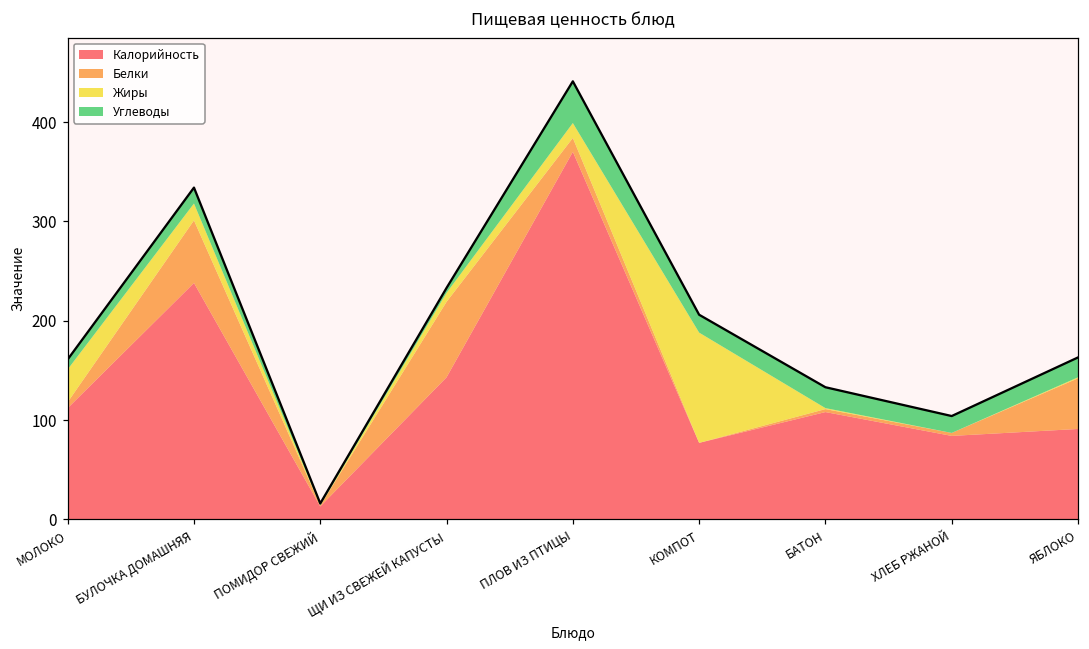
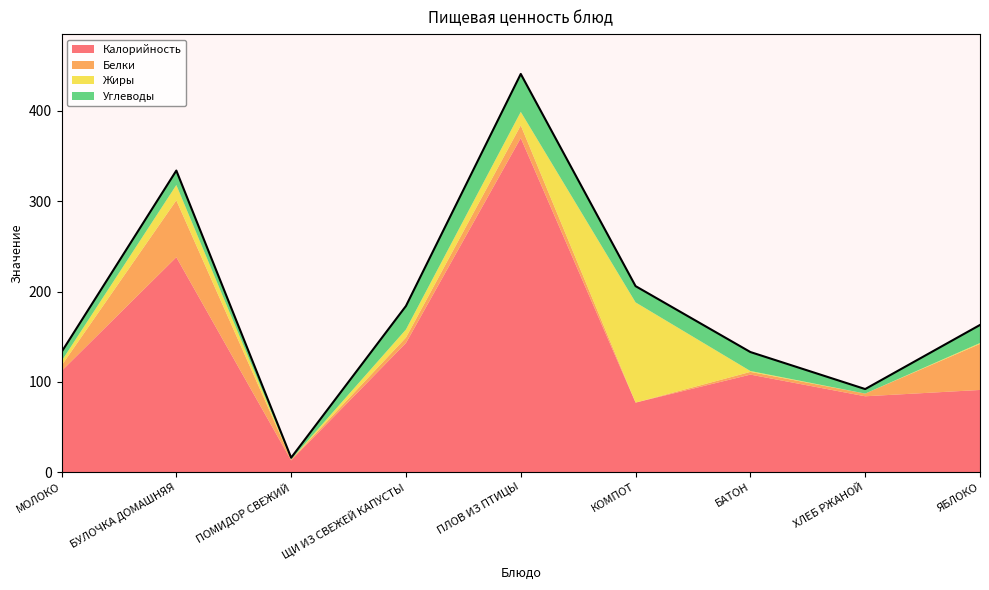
  {
    "Калорийность": {
      "МОЛОКО": 110,
      "БУЛОЧКА ДОМАШНЯЯ": 240,
      "ЩИ ИЗ СВЕЖЕЙ КАПУСТЫ": 140,
      "ПЛОВ ИЗ ПТИЦЫ": 370,
      "БАТОН": 110,
      "ХЛЕБ РЖАНОЙ": 80,
      "ЯБЛОКО": 90
    },
    "Белки": {
      "МОЛОКО": 10,
      "БУЛОЧКА ДОМАШНЯЯ": 60,
-     "ЩИ ИЗ СВЕЖЕЙ КАПУСТЫ": 80,
+     "ЩИ ИЗ СВЕЖЕЙ КАПУСТЫ": 10,
      "ПЛОВ ИЗ ПТИЦЫ": 10
    },
    "Жиры": {
-     "МОЛОКО": 30,
+     "МОЛОКО": 10,
      "БУЛОЧКА ДОМАШНЯЯ": 20,
      "ЩИ ИЗ СВЕЖЕЙ КАПУСТЫ": 10,
      "ПЛОВ ИЗ ПТИЦЫ": 20,
      "КОМПОТ": 110
    },
    "Углеводы": {
      "МОЛОКО": 10,
      "БУЛОЧКА ДОМАШНЯЯ": 20,
-     "ЩИ ИЗ СВЕЖЕЙ КАПУСТЫ": 10,
+     "ЩИ ИЗ СВЕЖЕЙ КАПУСТЫ": 30,
      "ПЛОВ ИЗ ПТИЦЫ": 40,
      "КОМПОТ": 20,
      "БАТОН": 20,
-     "ХЛЕБ РЖАНОЙ": 20,
+     "ХЛЕБ РЖАНОЙ": 10,
      "ЯБЛОКО": 20
    }
  }
